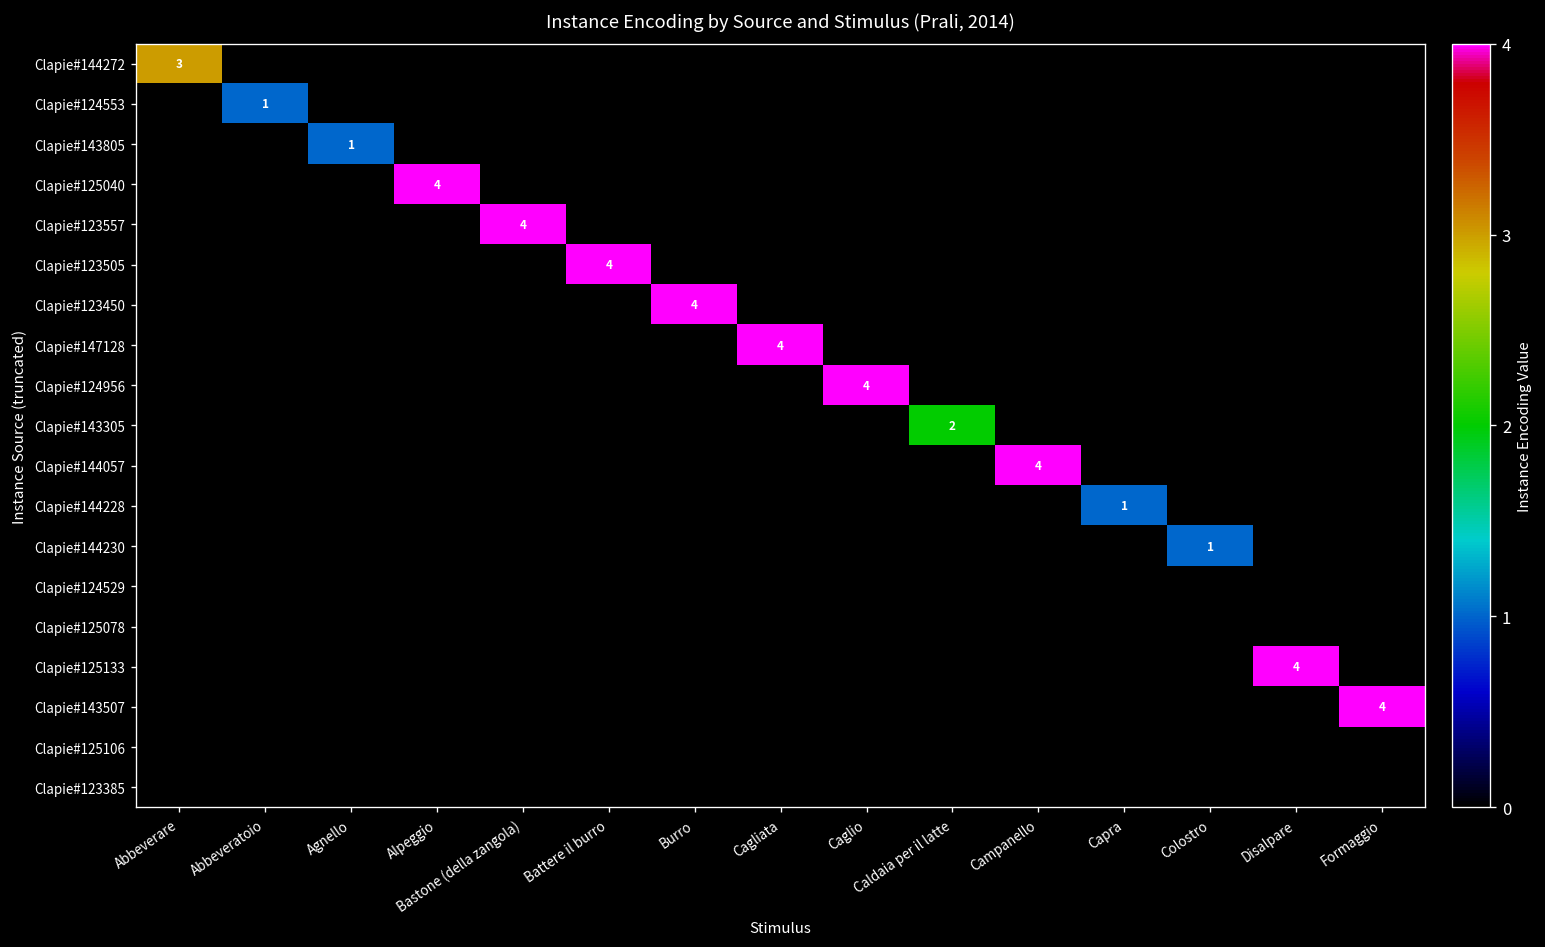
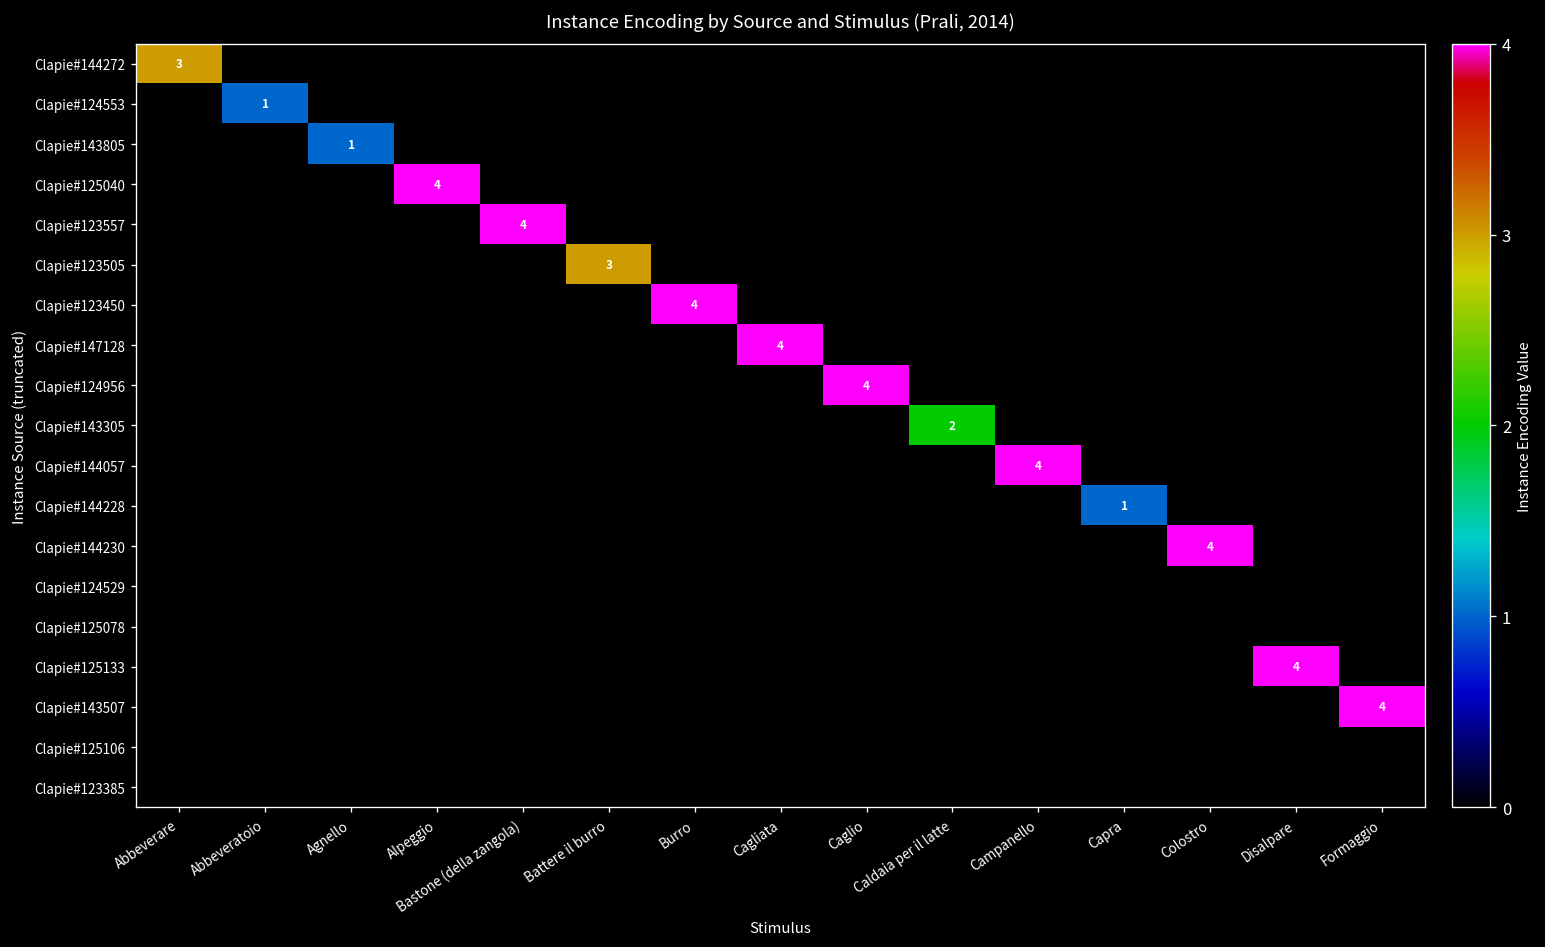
  {
    "Clapie#144272": {
      "Abbeverare": 3
    },
    "Clapie#124553": {
      "Abbeveratoio": 1
    },
    "Clapie#143805": {
      "Agnello": 1
    },
    "Clapie#125040": {
      "Alpeggio": 4
    },
    "Clapie#123557": {
      "Bastone (della zangola)": 4
    },
    "Clapie#123505": {
-     "Battere il burro": 4
+     "Battere il burro": 3
    },
    "Clapie#123450": {
      "Burro": 4
    },
    "Clapie#147128": {
      "Cagliata": 4
    },
    "Clapie#124956": {
      "Caglio": 4
    },
    "Clapie#143305": {
      "Caldaia per il latte": 2
    },
    "Clapie#144057": {
      "Campanello": 4
    },
    "Clapie#144228": {
      "Capra": 1
    },
    "Clapie#144230": {
-     "Colostro": 1
+     "Colostro": 4
    },
    "Clapie#125133": {
      "Disalpare": 4
    },
    "Clapie#143507": {
      "Formaggio": 4
    }
  }
